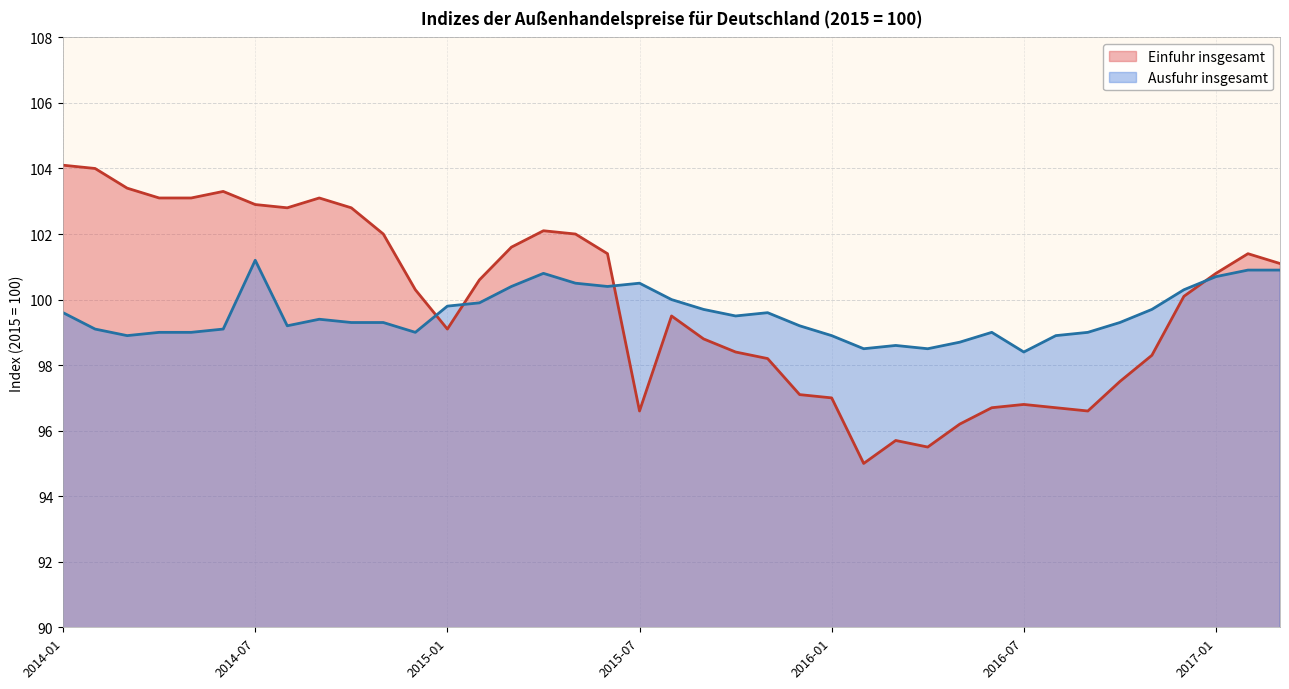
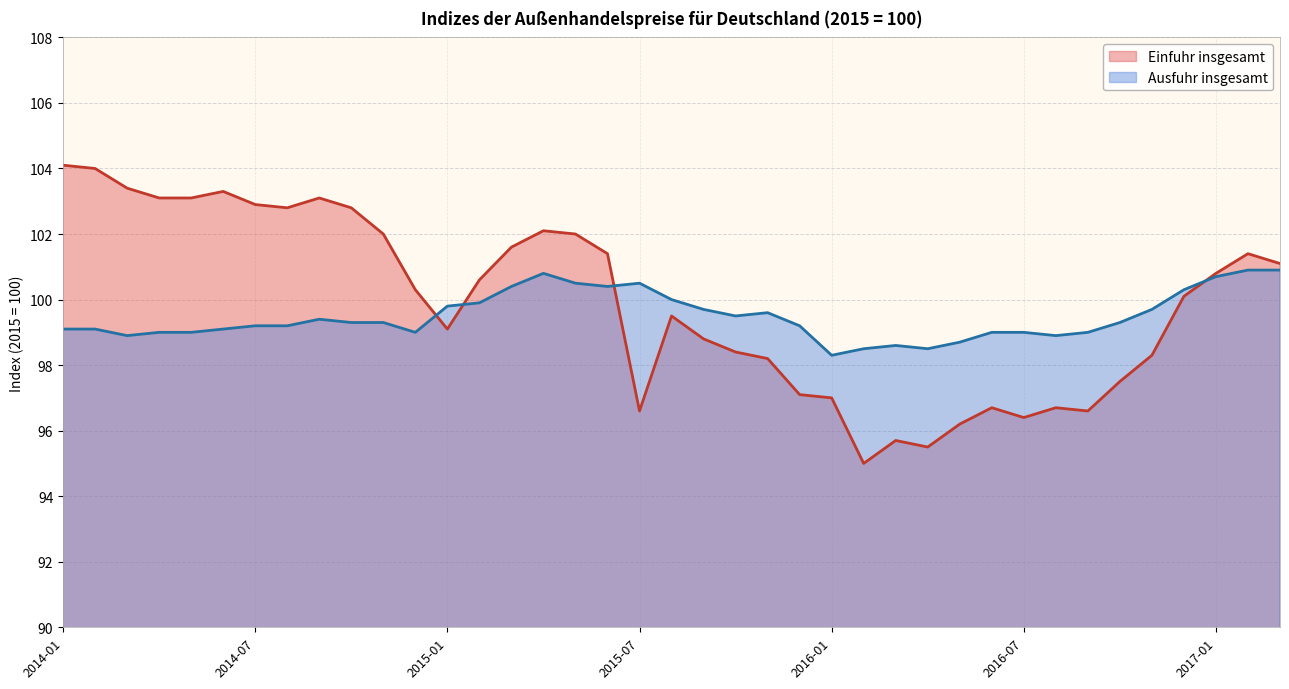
  {
    "Einfuhr insgesamt": {
      "2014-01": 104.1,
      "2014-07": 102.9,
      "2015-01": 99.1,
      "2015-07": 96.6,
      "2016-01": 97.0,
-     "2016-07": 96.8,
+     "2016-07": 96.4,
      "2017-01": 100.8
    },
    "Ausfuhr insgesamt": {
-     "2014-01": 99.6,
-     "2014-07": 101.2,
+     "2014-01": 99.1,
+     "2014-07": 99.2,
      "2015-01": 99.8,
      "2015-07": 100.5,
-     "2016-01": 98.9,
-     "2016-07": 98.4,
+     "2016-01": 98.3,
+     "2016-07": 99.0,
      "2017-01": 100.7
    }
  }
